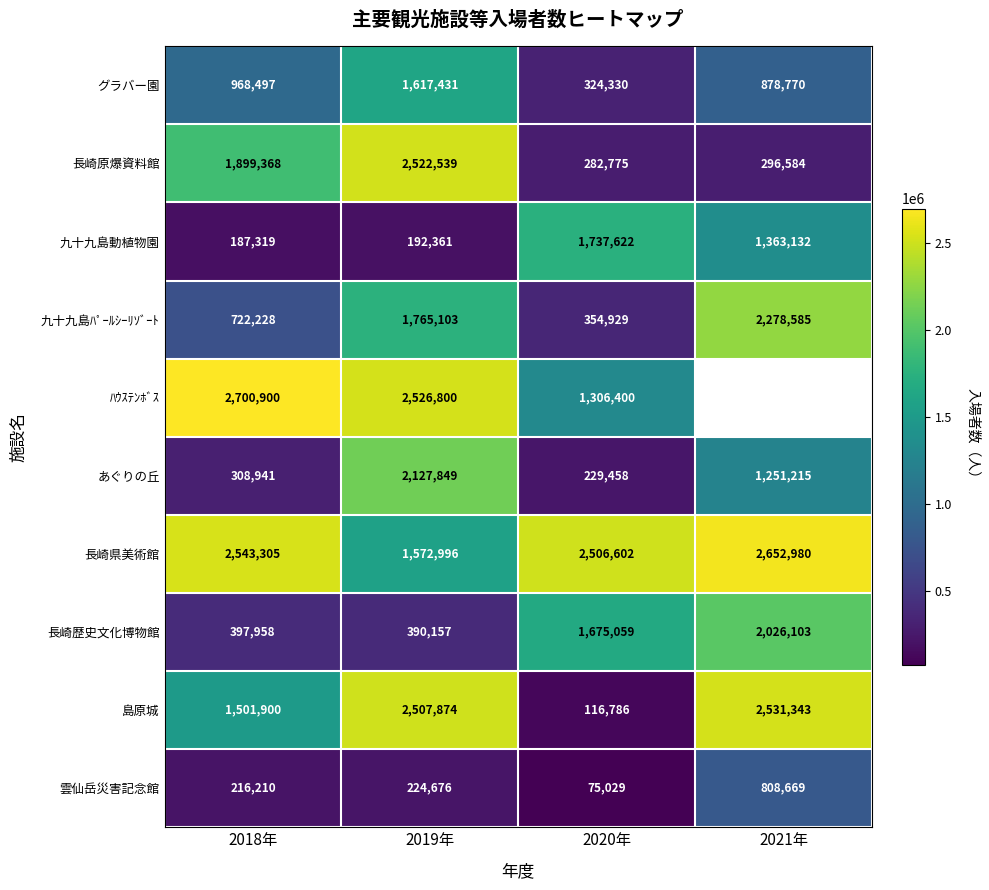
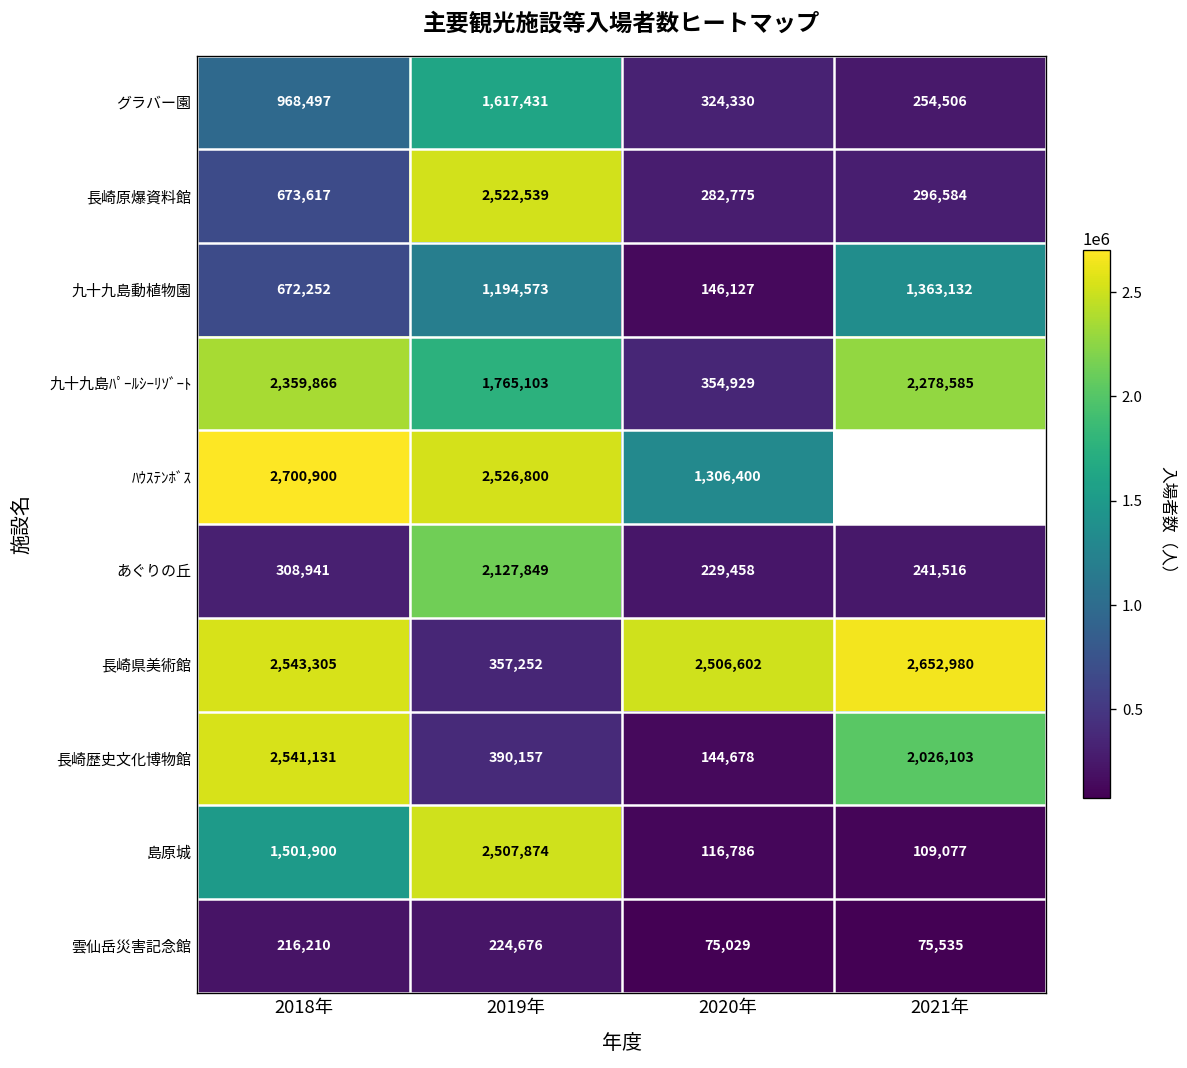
  {
    "グラバー園": {
      "2018年": "968,497",
      "2019年": "1,617,431",
      "2020年": "324,330",
-     "2021年": "878,770"
+     "2021年": "254,506"
    },
    "長崎原爆資料館": {
-     "2018年": "1,899,368",
+     "2018年": "673,617",
      "2019年": "2,522,539",
      "2020年": "282,775",
      "2021年": "296,584"
    },
    "九十九島動植物園": {
-     "2018年": "187,319",
-     "2019年": "192,361",
-     "2020年": "1,737,622",
+     "2018年": "672,252",
+     "2019年": "1,194,573",
+     "2020年": "146,127",
      "2021年": "1,363,132"
    },
    "九十九島ﾊﾟｰﾙｼｰﾘｿﾞｰﾄ": {
-     "2018年": "722,228",
+     "2018年": "2,359,866",
      "2019年": "1,765,103",
      "2020年": "354,929",
      "2021年": "2,278,585"
    },
    "ﾊｳｽﾃﾝﾎﾞｽ": {
      "2018年": "2,700,900",
      "2019年": "2,526,800",
      "2020年": "1,306,400"
    },
    "あぐりの丘": {
      "2018年": "308,941",
      "2019年": "2,127,849",
      "2020年": "229,458",
-     "2021年": "1,251,215"
+     "2021年": "241,516"
    },
    "長崎県美術館": {
      "2018年": "2,543,305",
-     "2019年": "1,572,996",
+     "2019年": "357,252",
      "2020年": "2,506,602",
      "2021年": "2,652,980"
    },
    "長崎歴史文化博物館": {
-     "2018年": "397,958",
+     "2018年": "2,541,131",
      "2019年": "390,157",
-     "2020年": "1,675,059",
+     "2020年": "144,678",
      "2021年": "2,026,103"
    },
    "島原城": {
      "2018年": "1,501,900",
      "2019年": "2,507,874",
      "2020年": "116,786",
-     "2021年": "2,531,343"
+     "2021年": "109,077"
    },
    "雲仙岳災害記念館": {
      "2018年": "216,210",
      "2019年": "224,676",
      "2020年": "75,029",
-     "2021年": "808,669"
+     "2021年": "75,535"
    }
  }
